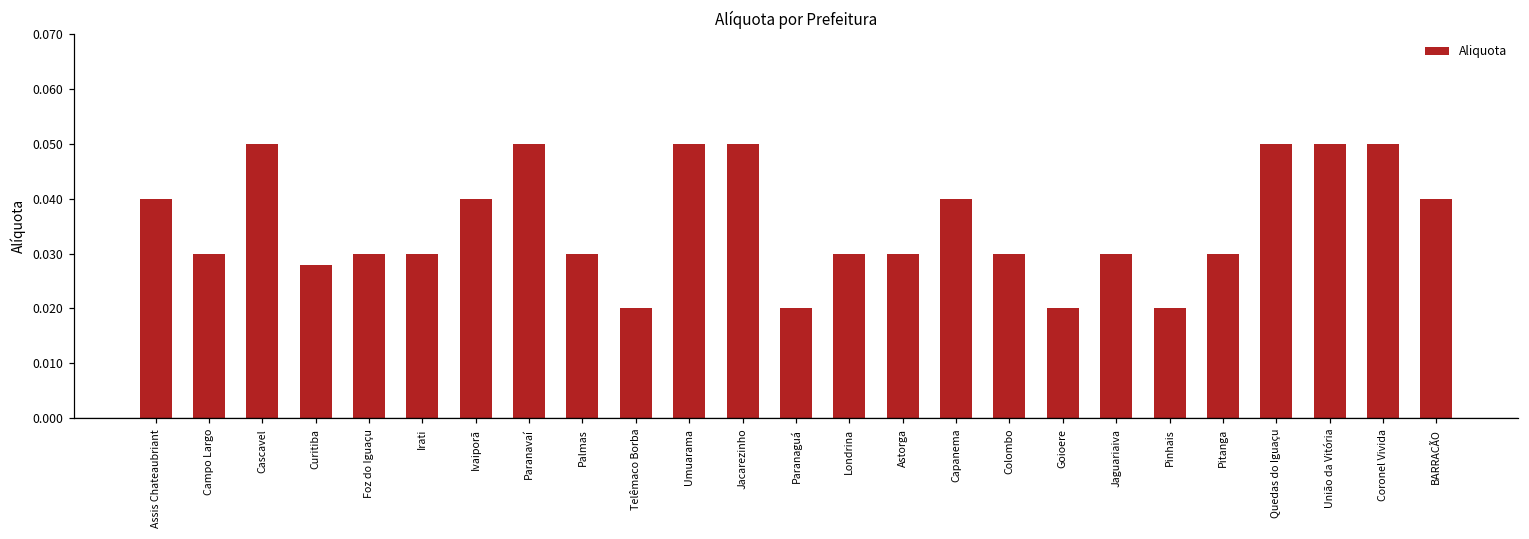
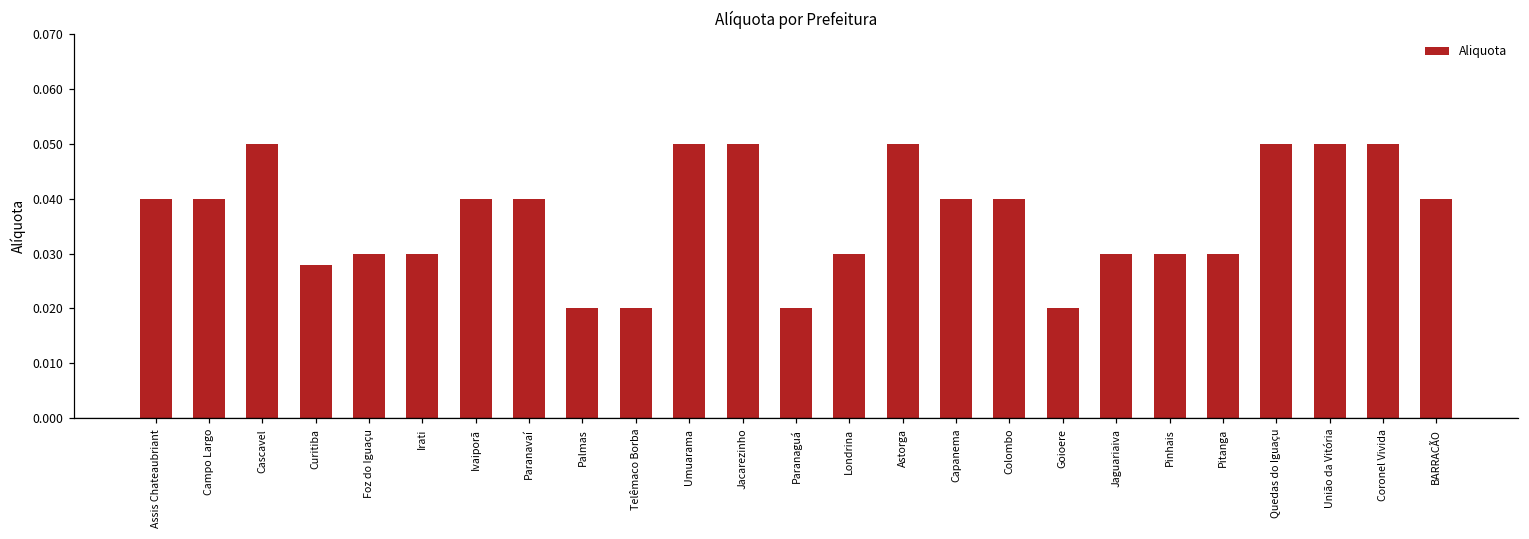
  {
    "Assis Chateaubriant": 0.04,
-   "Campo Largo": 0.03,
+   "Campo Largo": 0.04,
    "Cascavel": 0.05,
    "Curitiba": 0.028,
    "Foz do Iguaçu": 0.03,
    "Irati": 0.03,
    "Ivaiporã": 0.04,
-   "Paranavaí": 0.05,
-   "Palmas": 0.03,
+   "Paranavaí": 0.04,
+   "Palmas": 0.02,
    "Telêmaco Borba": 0.02,
    "Umuarama": 0.05,
    "Jacarezinho": 0.05,
    "Paranaguá": 0.02,
    "Londrina": 0.03,
-   "Astorga": 0.03,
+   "Astorga": 0.05,
    "Capanema": 0.04,
-   "Colombo": 0.03,
+   "Colombo": 0.04,
    "Goioere": 0.02,
    "Jaguariaiva": 0.03,
-   "Pinhais": 0.02,
+   "Pinhais": 0.03,
    "Pitanga": 0.03,
    "Quedas do Iguaçu": 0.05,
    "União da Vitória": 0.05,
    "Coronel Vivida": 0.05,
    "BARRACÃO": 0.04
  }
